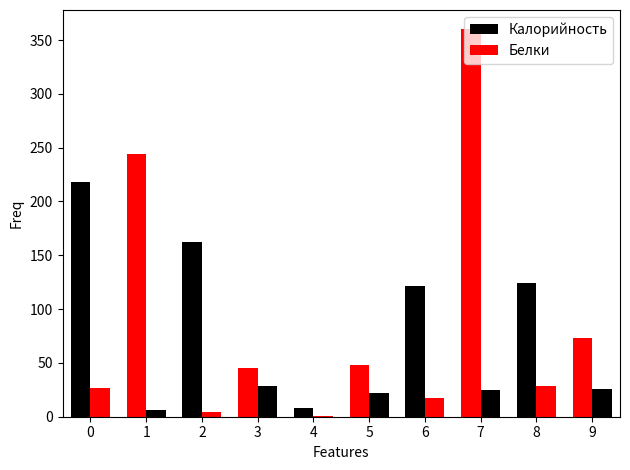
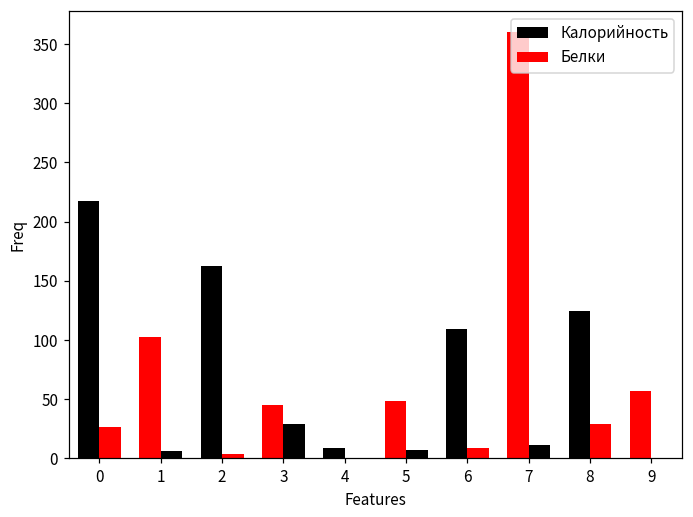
  {
    "Калорийность": {
      "0": 218,
-     "1": 244,
+     "1": 102,
      "2": 162,
      "3": 45,
      "4": 8,
      "5": 48,
-     "6": 121,
+     "6": 110,
      "8": 124,
-     "9": 74
+     "9": 57
    },
    "Белки": {
      "0": 27,
      "1": 6,
      "2": 4,
      "3": 29,
-     "5": 22,
-     "6": 18,
-     "7": 24,
+     "5": 7,
+     "6": 9,
+     "7": 12,
      "8": 29,
-     "9": 26
+     "9": 0
    }
  }
